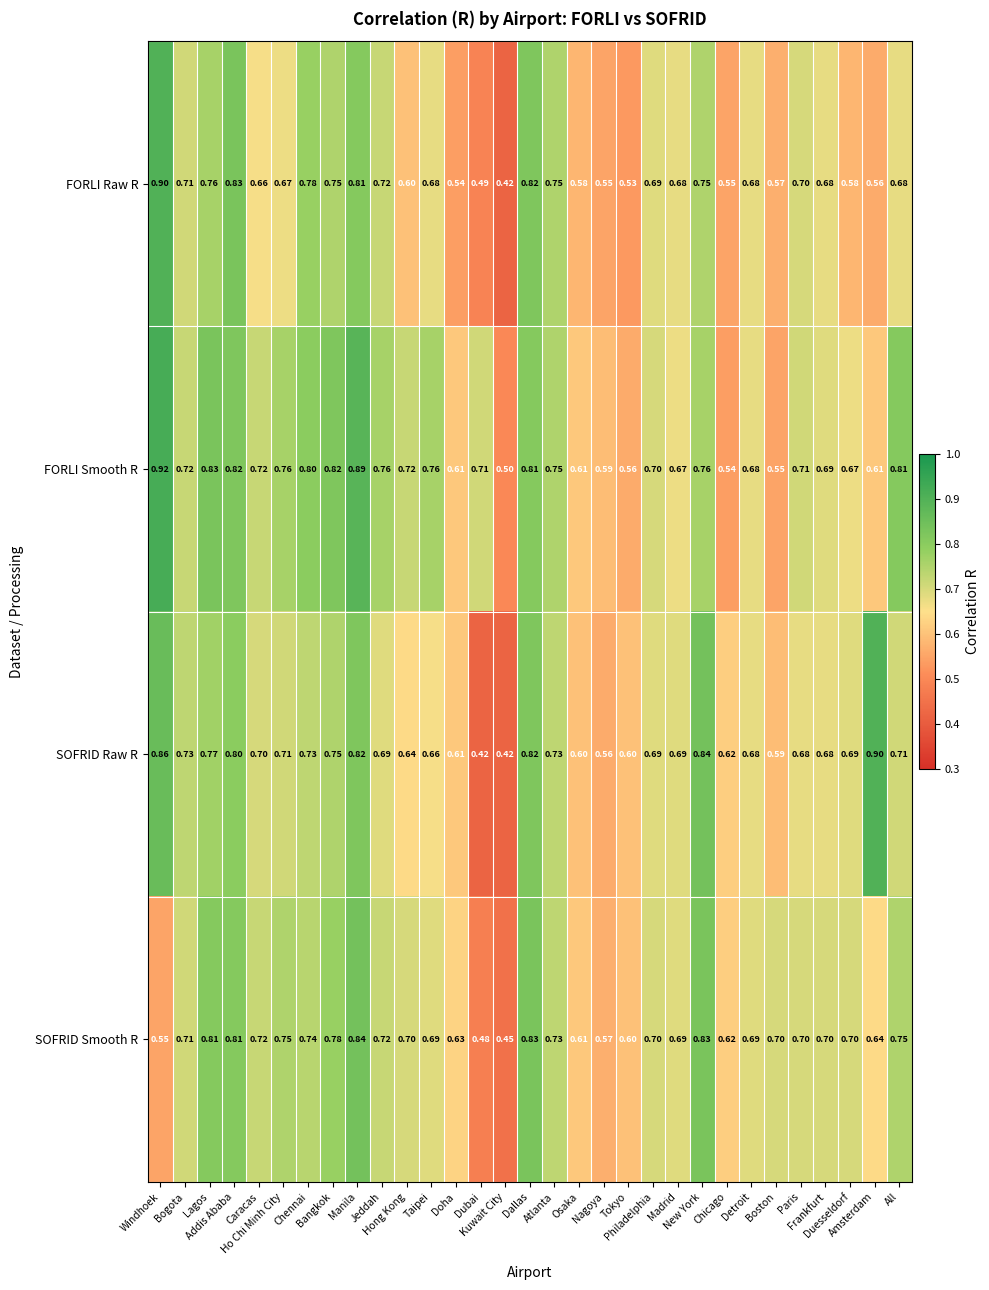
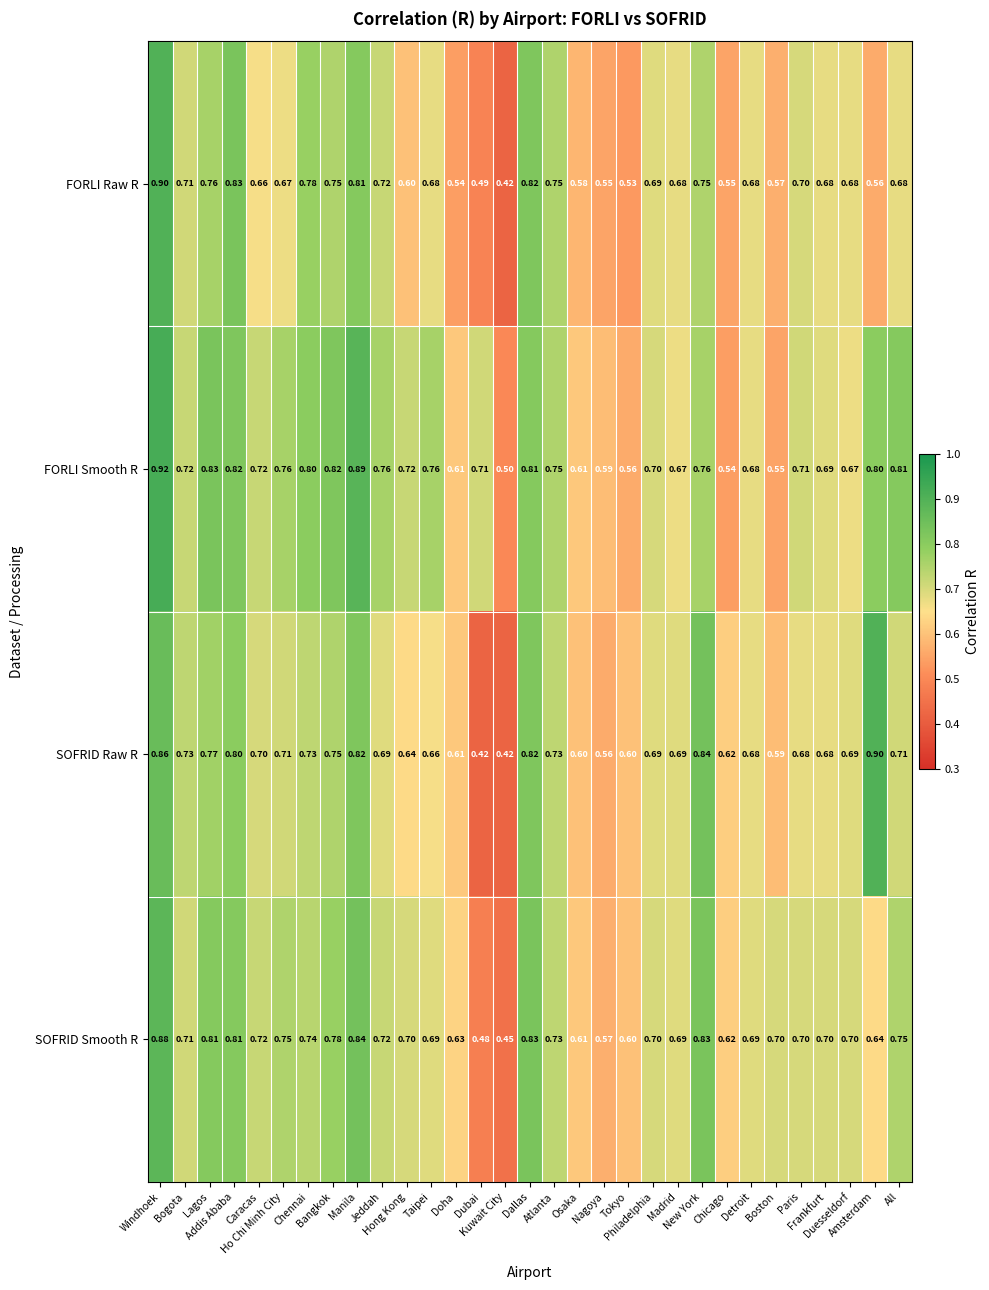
  {
    "FORLI Raw R": {
      "Windhoek": 0.90,
      "Bogota": 0.71,
      "Lagos": 0.76,
      "Addis Ababa": 0.83,
      "Caracas": 0.66,
      "Ho Chi Minh City": 0.67,
      "Chennai": 0.78,
      "Bangkok": 0.75,
      "Manila": 0.81,
      "Jeddah": 0.72,
      "Hong Kong": 0.60,
      "Taipei": 0.68,
      "Doha": 0.54,
      "Dubai": 0.49,
      "Kuwait City": 0.42,
      "Dallas": 0.82,
      "Atlanta": 0.75,
      "Osaka": 0.58,
      "Nagoya": 0.55,
      "Tokyo": 0.53,
      "Philadelphia": 0.69,
      "Madrid": 0.68,
      "New York": 0.75,
      "Chicago": 0.55,
      "Detroit": 0.68,
      "Boston": 0.57,
      "Paris": 0.70,
      "Frankfurt": 0.68,
-     "Duesseldorf": 0.58,
+     "Duesseldorf": 0.68,
      "Amsterdam": 0.56,
      "All": 0.68
    },
    "FORLI Smooth R": {
      "Windhoek": 0.92,
      "Bogota": 0.72,
      "Lagos": 0.83,
      "Addis Ababa": 0.82,
      "Caracas": 0.72,
      "Ho Chi Minh City": 0.76,
      "Chennai": 0.80,
      "Bangkok": 0.82,
      "Manila": 0.89,
      "Jeddah": 0.76,
      "Hong Kong": 0.72,
      "Taipei": 0.76,
      "Doha": 0.61,
      "Dubai": 0.71,
      "Kuwait City": 0.50,
      "Dallas": 0.81,
      "Atlanta": 0.75,
      "Osaka": 0.61,
      "Nagoya": 0.59,
      "Tokyo": 0.56,
      "Philadelphia": 0.70,
      "Madrid": 0.67,
      "New York": 0.76,
      "Chicago": 0.54,
      "Detroit": 0.68,
      "Boston": 0.55,
      "Paris": 0.71,
      "Frankfurt": 0.69,
      "Duesseldorf": 0.67,
-     "Amsterdam": 0.61,
+     "Amsterdam": 0.80,
      "All": 0.81
    },
    "SOFRID Raw R": {
      "Windhoek": 0.86,
      "Bogota": 0.73,
      "Lagos": 0.77,
      "Addis Ababa": 0.80,
      "Caracas": 0.70,
      "Ho Chi Minh City": 0.71,
      "Chennai": 0.73,
      "Bangkok": 0.75,
      "Manila": 0.82,
      "Jeddah": 0.69,
      "Hong Kong": 0.64,
      "Taipei": 0.66,
      "Doha": 0.61,
      "Dubai": 0.42,
      "Kuwait City": 0.42,
      "Dallas": 0.82,
      "Atlanta": 0.73,
      "Osaka": 0.60,
      "Nagoya": 0.56,
      "Tokyo": 0.60,
      "Philadelphia": 0.69,
      "Madrid": 0.69,
      "New York": 0.84,
      "Chicago": 0.62,
      "Detroit": 0.68,
      "Boston": 0.59,
      "Paris": 0.68,
      "Frankfurt": 0.68,
      "Duesseldorf": 0.69,
      "Amsterdam": 0.90,
      "All": 0.71
    },
    "SOFRID Smooth R": {
-     "Windhoek": 0.55,
+     "Windhoek": 0.88,
      "Bogota": 0.71,
      "Lagos": 0.81,
      "Addis Ababa": 0.81,
      "Caracas": 0.72,
      "Ho Chi Minh City": 0.75,
      "Chennai": 0.74,
      "Bangkok": 0.78,
      "Manila": 0.84,
      "Jeddah": 0.72,
      "Hong Kong": 0.70,
      "Taipei": 0.69,
      "Doha": 0.63,
      "Dubai": 0.48,
      "Kuwait City": 0.45,
      "Dallas": 0.83,
      "Atlanta": 0.73,
      "Osaka": 0.61,
      "Nagoya": 0.57,
      "Tokyo": 0.60,
      "Philadelphia": 0.70,
      "Madrid": 0.69,
      "New York": 0.83,
      "Chicago": 0.62,
      "Detroit": 0.69,
      "Boston": 0.70,
      "Paris": 0.70,
      "Frankfurt": 0.70,
      "Duesseldorf": 0.70,
      "Amsterdam": 0.64,
      "All": 0.75
    }
  }
